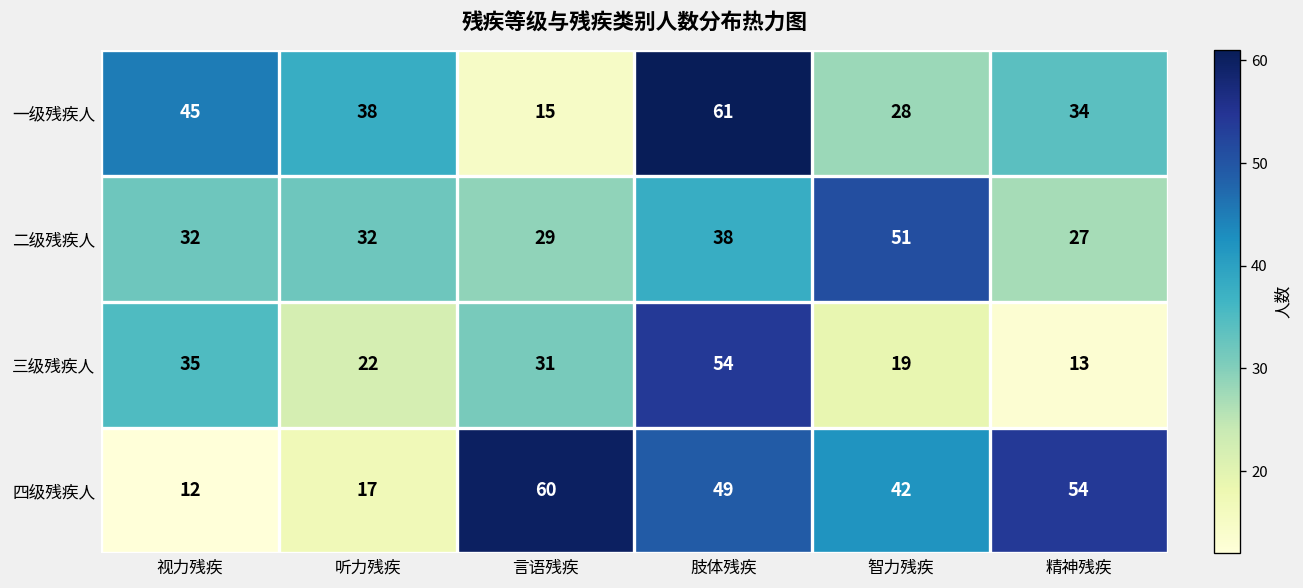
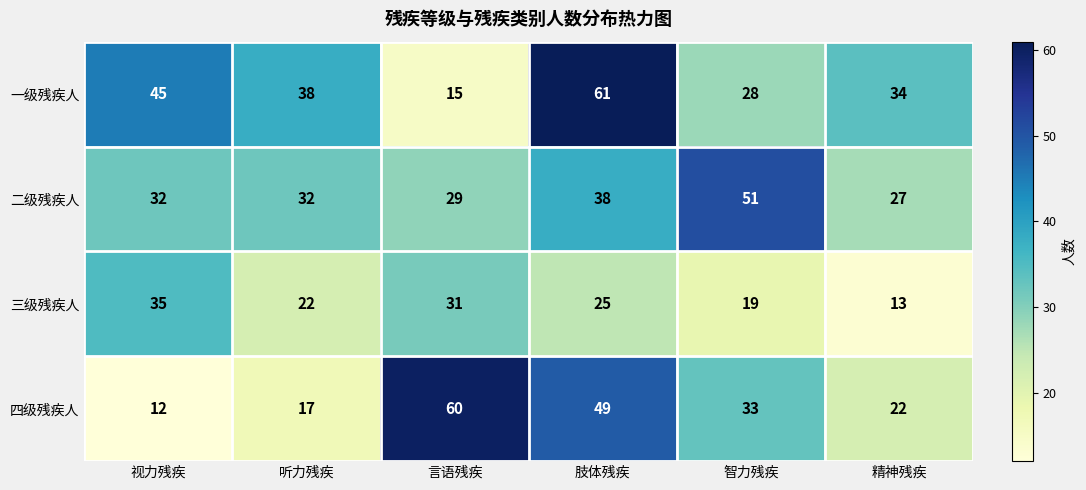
  {
    "一级残疾人": {
      "视力残疾": 45,
      "听力残疾": 38,
      "言语残疾": 15,
      "肢体残疾": 61,
      "智力残疾": 28,
      "精神残疾": 34
    },
    "二级残疾人": {
      "视力残疾": 32,
      "听力残疾": 32,
      "言语残疾": 29,
      "肢体残疾": 38,
      "智力残疾": 51,
      "精神残疾": 27
    },
    "三级残疾人": {
      "视力残疾": 35,
      "听力残疾": 22,
      "言语残疾": 31,
-     "肢体残疾": 54,
+     "肢体残疾": 25,
      "智力残疾": 19,
      "精神残疾": 13
    },
    "四级残疾人": {
      "视力残疾": 12,
      "听力残疾": 17,
      "言语残疾": 60,
      "肢体残疾": 49,
-     "智力残疾": 42,
-     "精神残疾": 54
+     "智力残疾": 33,
+     "精神残疾": 22
    }
  }
